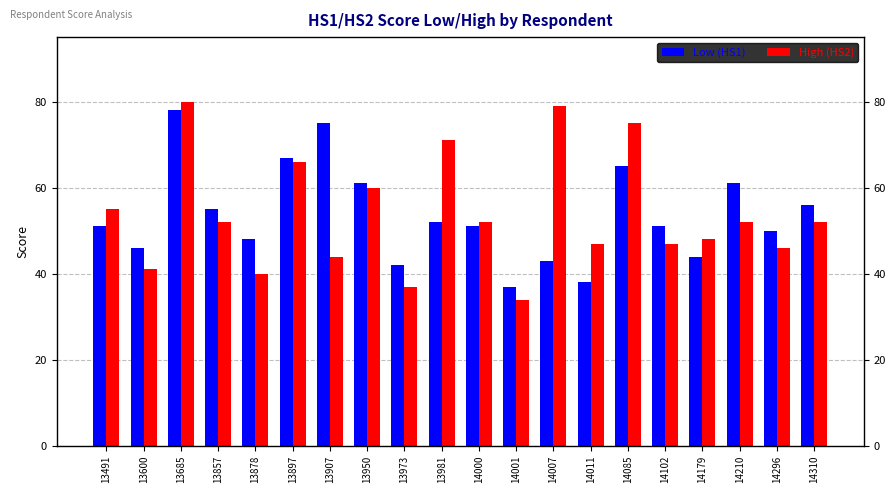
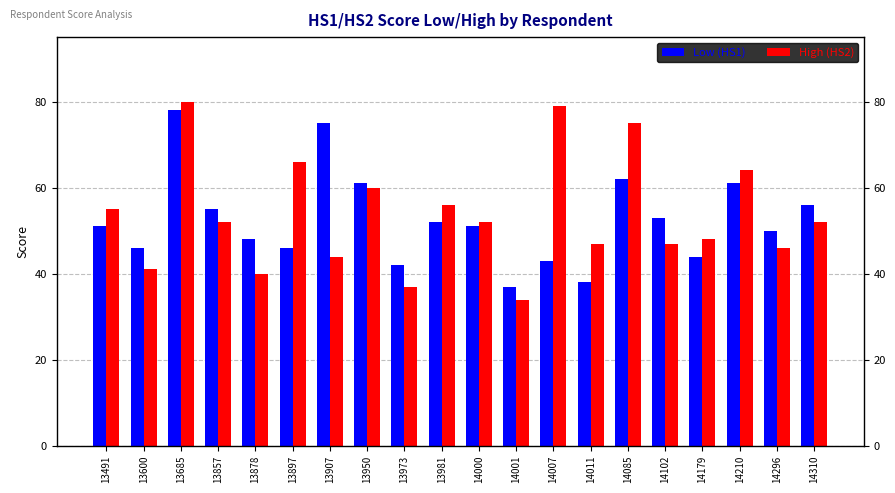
  {
    "Low (HS1)": {
      "13491": 51,
      "13600": 46,
      "13685": 78,
      "13857": 55,
      "13878": 48,
-     "13897": 67,
+     "13897": 46,
      "13907": 75,
      "13950": 61,
      "13973": 42,
      "13981": 52,
      "14000": 51,
      "14001": 37,
      "14007": 43,
      "14011": 38,
-     "14085": 65,
-     "14102": 51,
+     "14085": 62,
+     "14102": 53,
      "14179": 44,
      "14210": 61,
      "14296": 50,
      "14310": 56
    },
    "High (HS2)": {
      "13491": 55,
      "13600": 41,
      "13685": 80,
      "13857": 52,
      "13878": 40,
      "13897": 66,
      "13907": 44,
      "13950": 60,
      "13973": 37,
-     "13981": 71,
+     "13981": 56,
      "14000": 52,
      "14001": 34,
      "14007": 79,
      "14011": 47,
      "14085": 75,
      "14102": 47,
      "14179": 48,
-     "14210": 52,
+     "14210": 64,
      "14296": 46,
      "14310": 52
    }
  }
